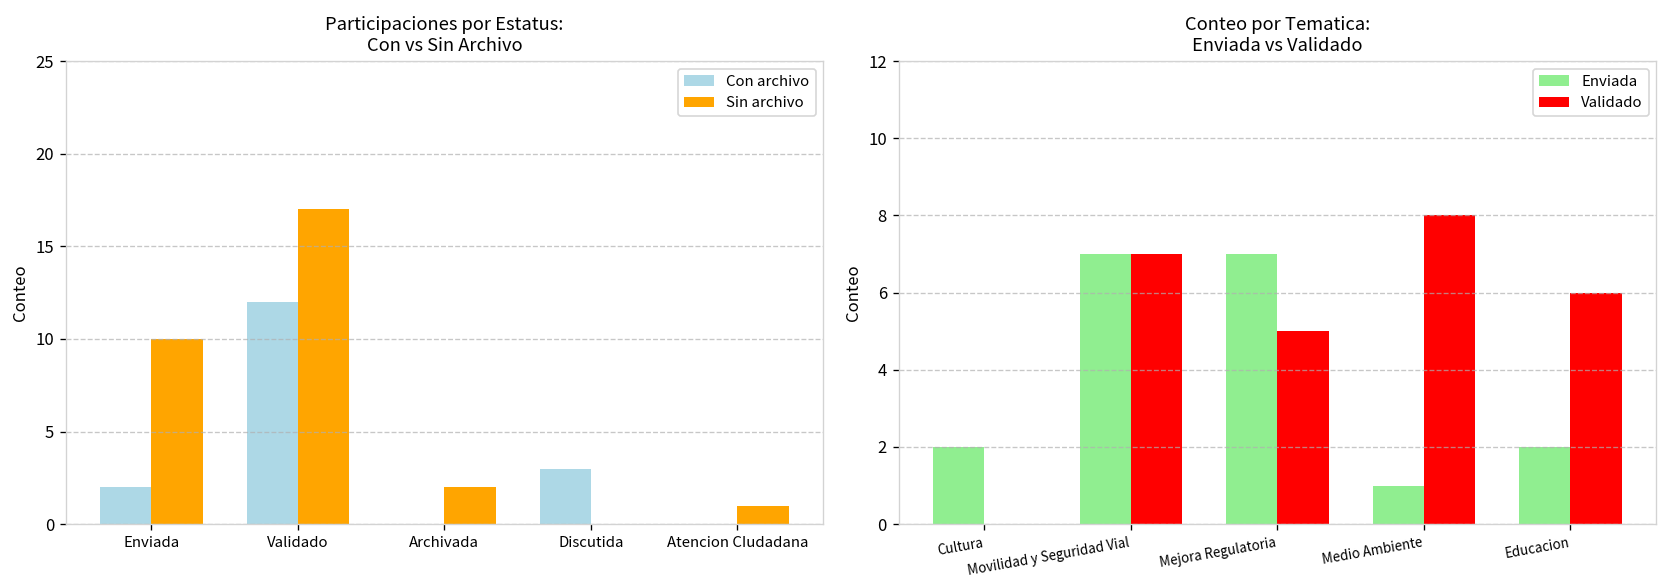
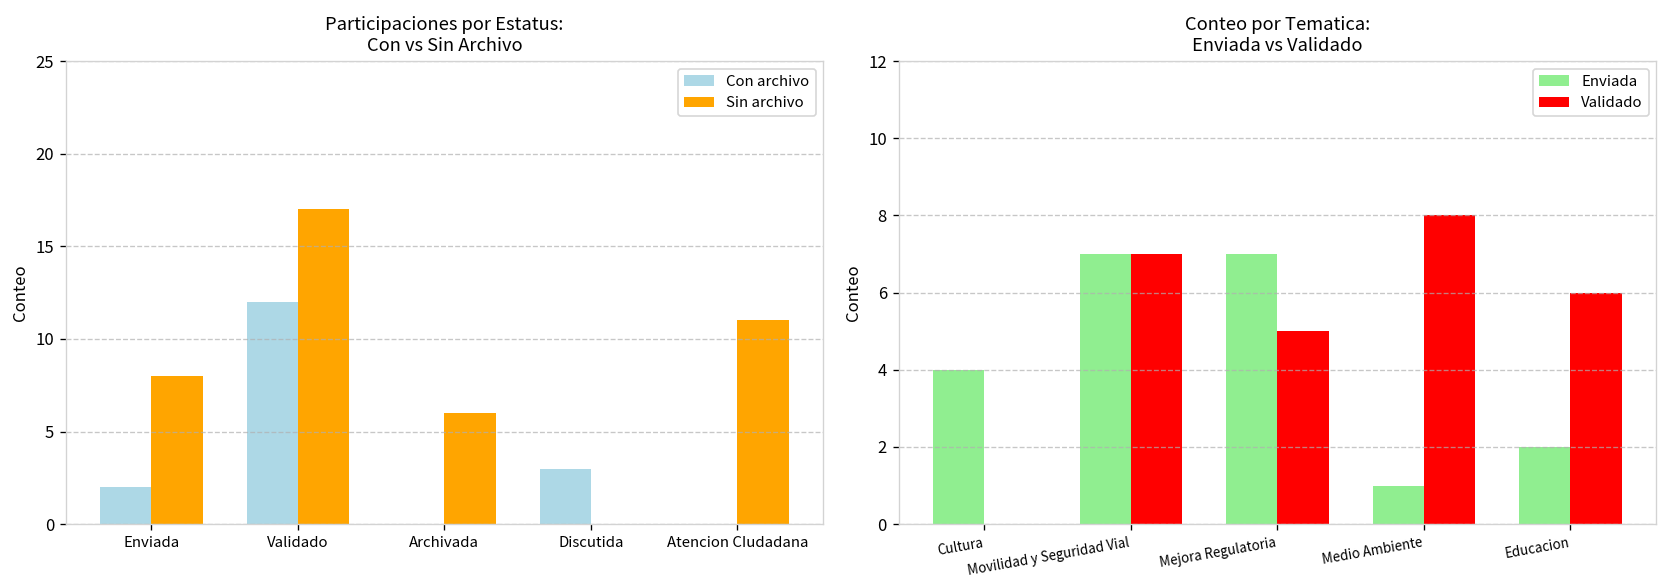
  {
    "Participaciones por Estatus: Con vs Sin Archivo": {
      "Con archivo": {
        "Enviada": 2,
        "Validado": 12,
        "Archivada": 0,
        "Discutida": 3,
        "Atencion CIudadana": 0
      },
      "Sin archivo": {
-       "Enviada": 10,
+       "Enviada": 8,
        "Validado": 17,
-       "Archivada": 2,
+       "Archivada": 6,
        "Discutida": 0,
-       "Atencion CIudadana": 1
+       "Atencion CIudadana": 11
      }
    },
    "Conteo por Tematica: Enviada vs Validado": {
      "Enviada": {
-       "Cultura": 2,
+       "Cultura": 4,
        "Movilidad y Seguridad Vial": 7,
        "Mejora Regulatoria": 7,
        "Medio Ambiente": 1,
        "Educacion": 2
      },
      "Validado": {
        "Cultura": 0,
        "Movilidad y Seguridad Vial": 7,
        "Mejora Regulatoria": 5,
        "Medio Ambiente": 8,
        "Educacion": 6
      }
    }
  }
